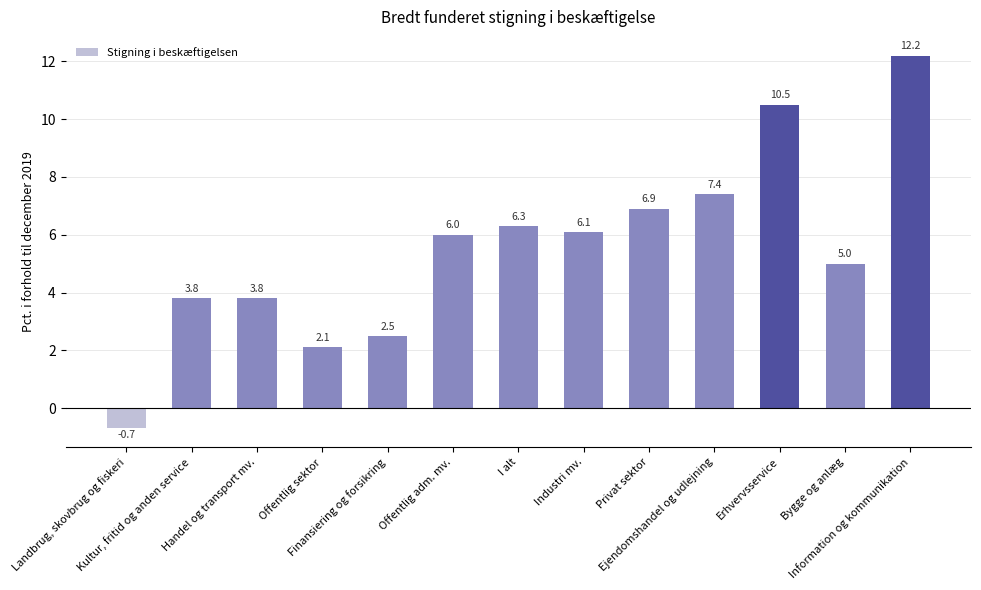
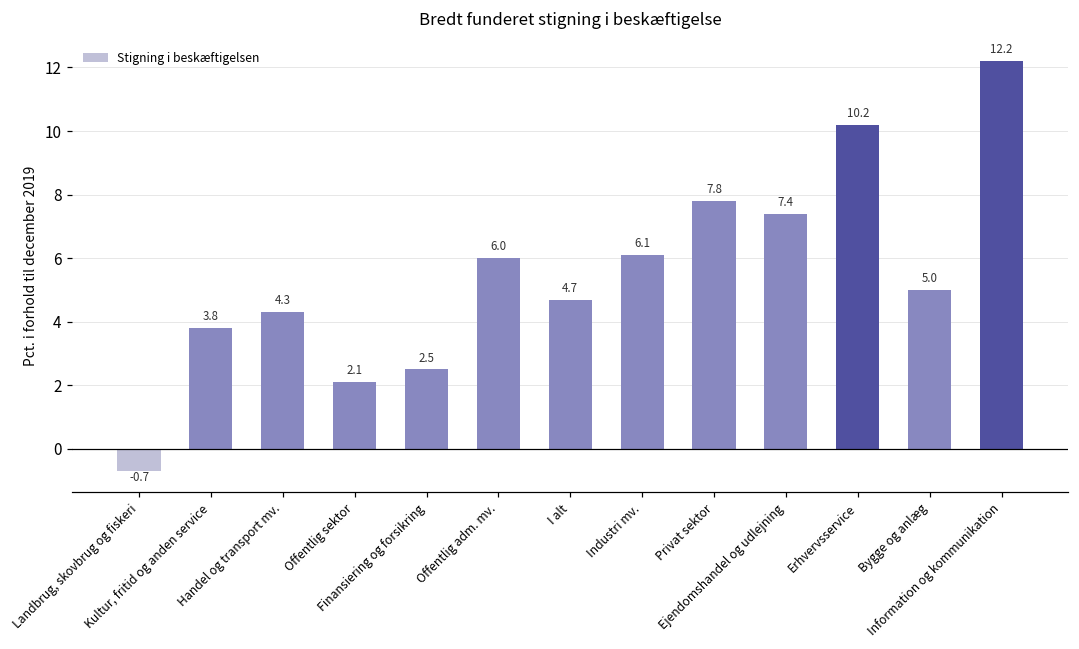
  {
    "Landbrug, skovbrug og fiskeri": -0.7,
    "Kultur, fritid og anden service": 3.8,
-   "Handel og transport mv.": 3.8,
+   "Handel og transport mv.": 4.3,
    "Offentlig sektor": 2.1,
    "Finansiering og forsikring": 2.5,
    "Offentlig adm. mv.": 6.0,
-   "I alt": 6.3,
+   "I alt": 4.7,
    "Industri mv.": 6.1,
-   "Privat sektor": 6.9,
+   "Privat sektor": 7.8,
    "Ejendomshandel og udlejning": 7.4,
-   "Erhvervsservice": 10.5,
+   "Erhvervsservice": 10.2,
    "Bygge og anlæg": 5.0,
    "Information og kommunikation": 12.2
  }
